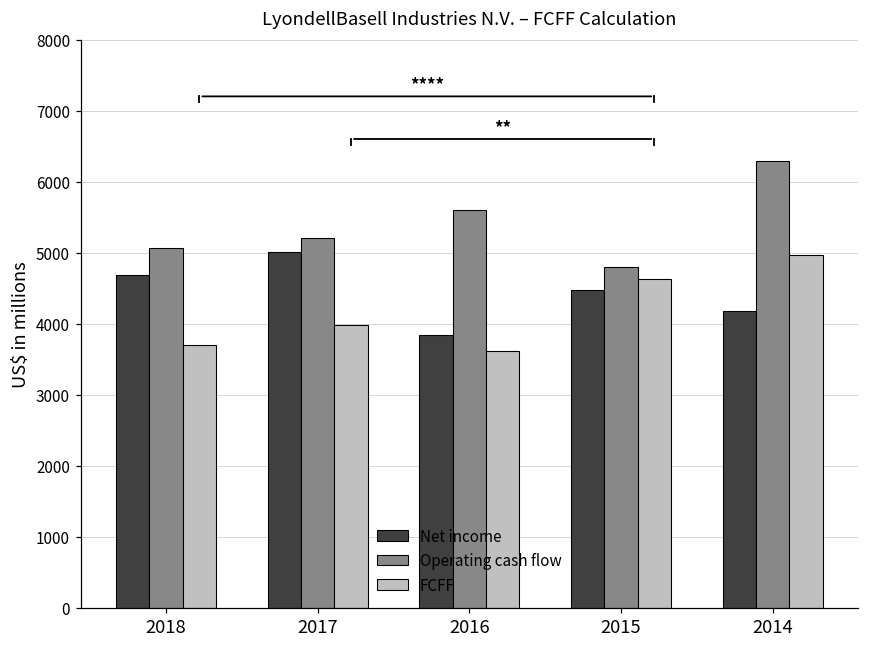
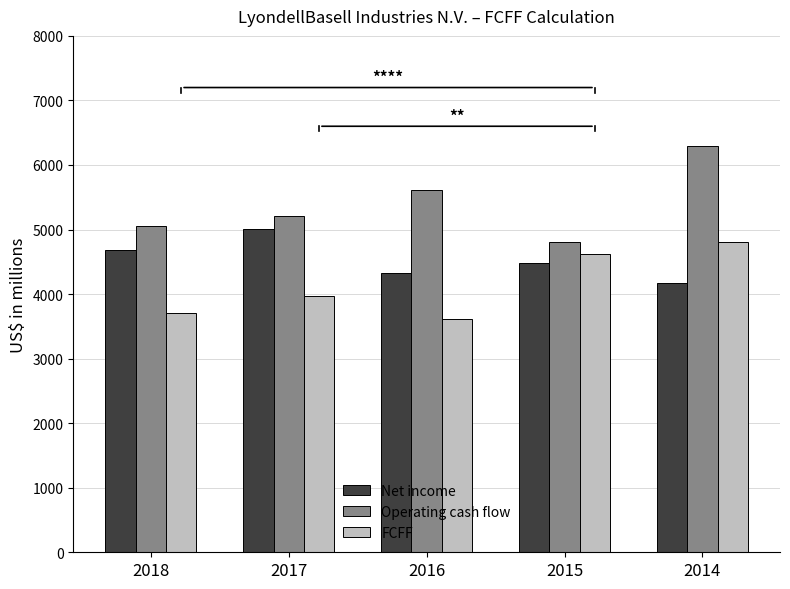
  {
    "Net income": {
      "2018": 4700,
      "2017": 5000,
-     "2016": 3800,
+     "2016": 4300,
      "2015": 4500,
      "2014": 4200
    },
    "Operating cash flow": {
      "2018": 5100,
      "2017": 5200,
      "2016": 5600,
      "2015": 4800,
      "2014": 6300
    },
    "FCFF": {
      "2018": 3700,
      "2017": 4000,
      "2016": 3600,
      "2015": 4600,
-     "2014": 5000
+     "2014": 4800
    }
  }
